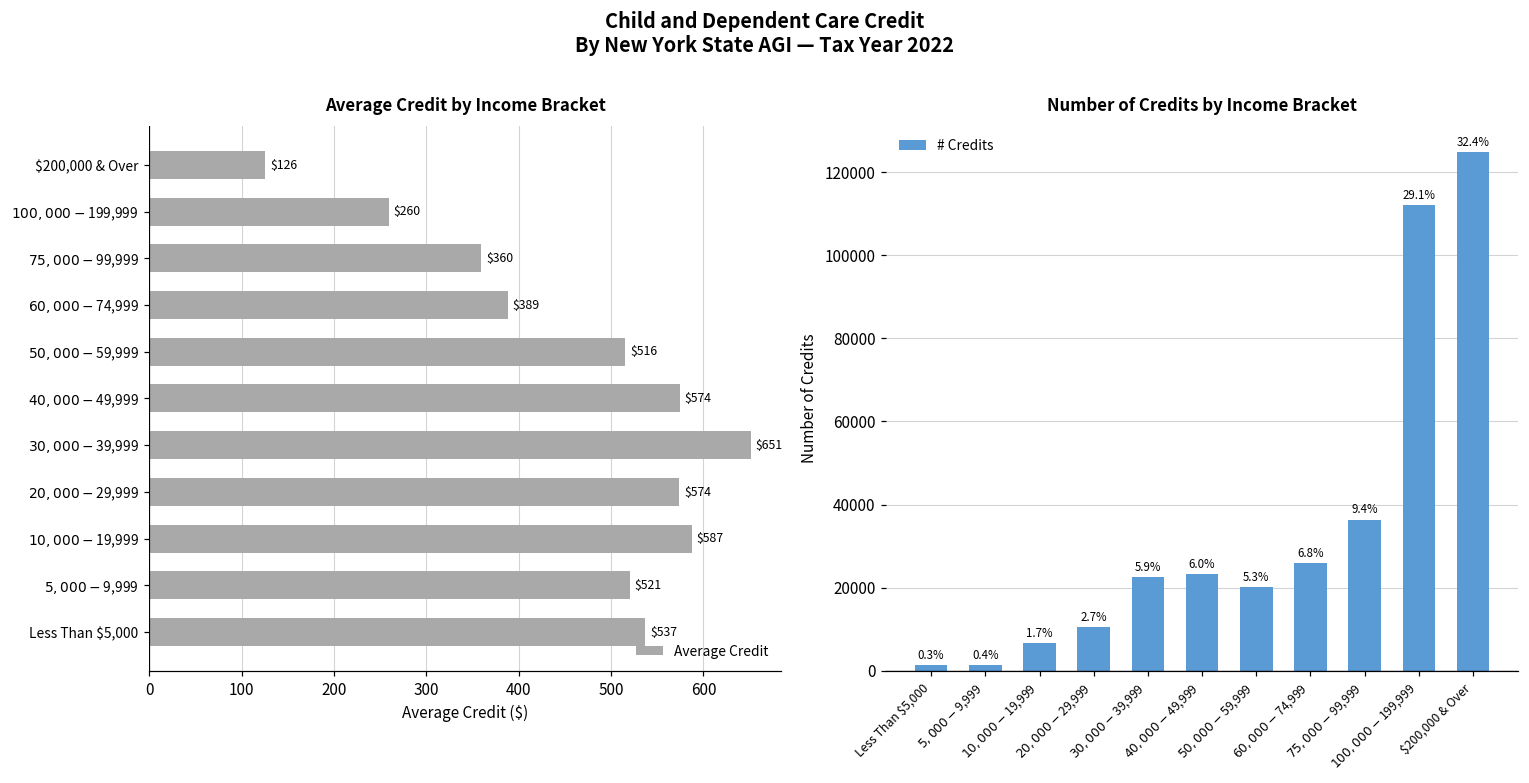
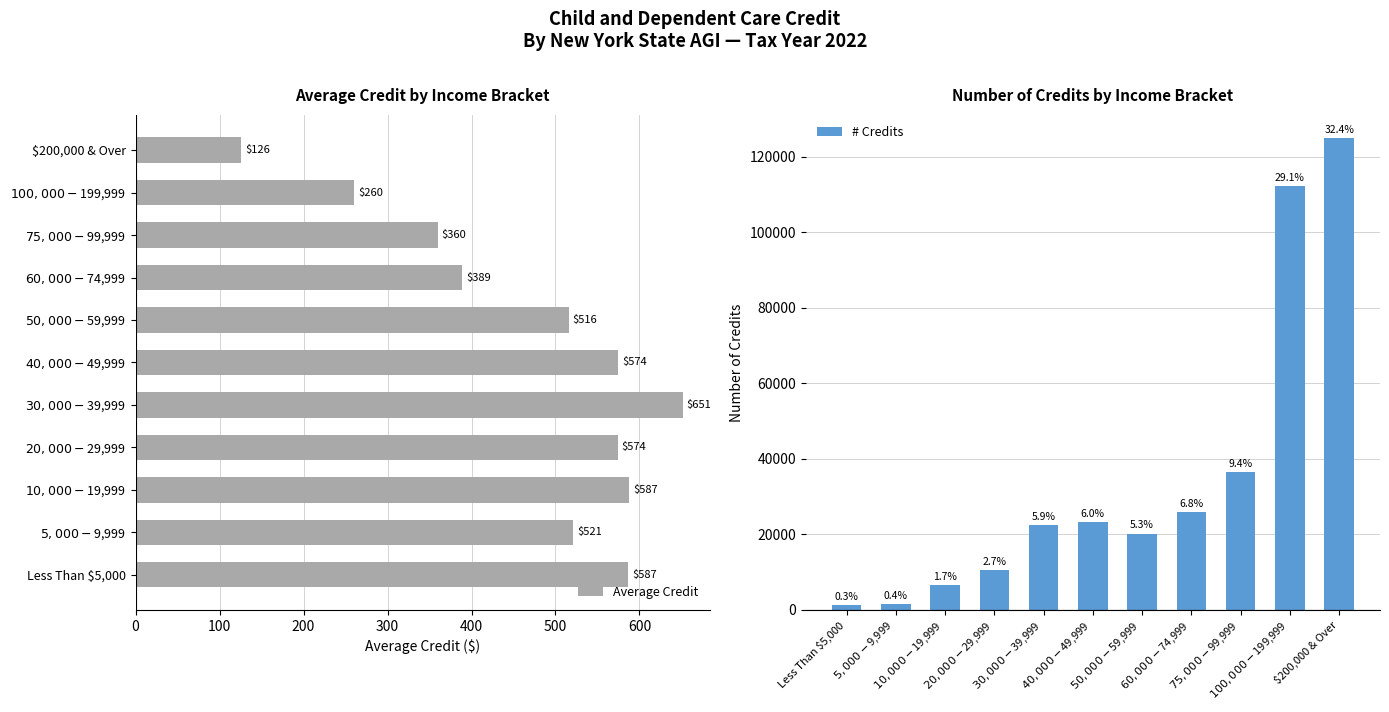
  {
    "Average Credit by Income Bracket": {
      "$200,000 & Over": "$126",
-     "Less Than $5,000": "$537"
+     "Less Than $5,000": "$587"
    }
  }
